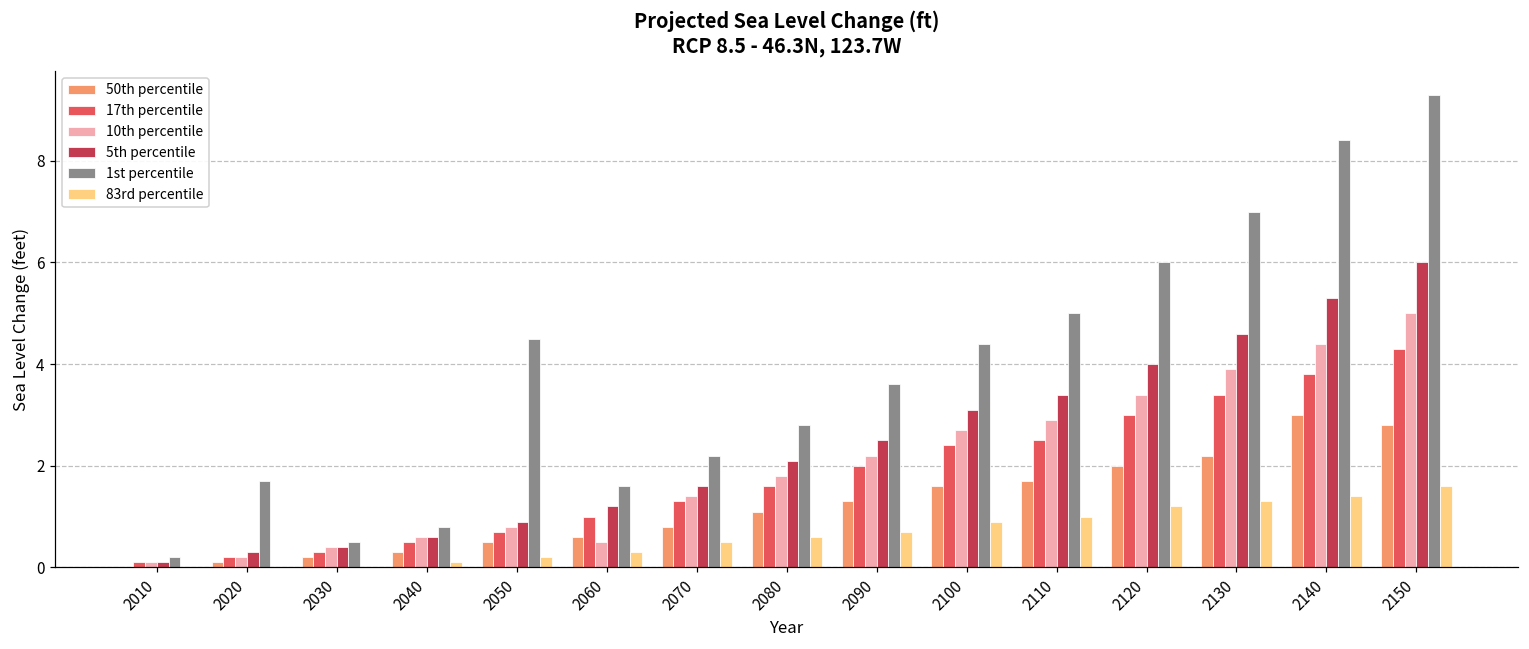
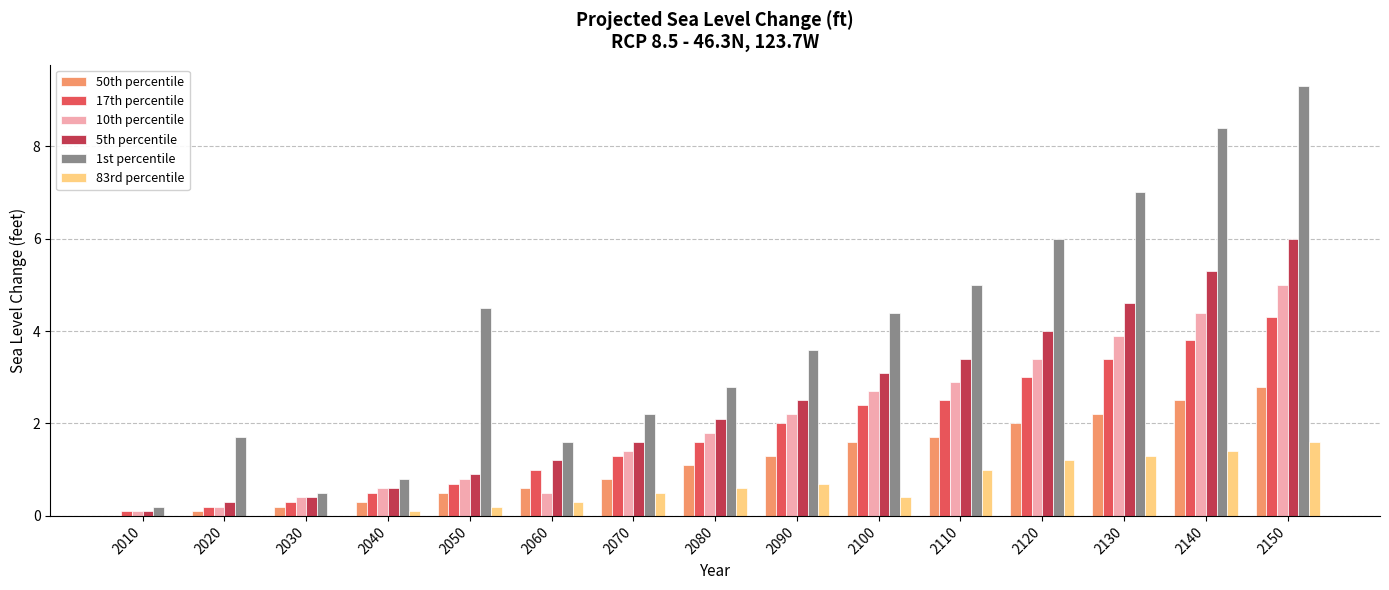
  {
    "50th percentile": {
      "2010": 0.0,
      "2020": 0.1,
      "2030": 0.2,
      "2040": 0.3,
      "2050": 0.5,
      "2060": 0.6,
      "2070": 0.8,
      "2080": 1.1,
      "2090": 1.3,
      "2100": 1.6,
      "2110": 1.7,
      "2120": 2.0,
      "2130": 2.2,
-     "2140": 3.0,
+     "2140": 2.5,
      "2150": 2.8
    },
    "10th percentile": {
      "2010": 0.1,
      "2020": 0.2,
      "2030": 0.4,
      "2040": 0.6,
      "2050": 0.8,
      "2060": 0.5,
      "2070": 1.4,
      "2080": 1.8,
      "2090": 2.2,
      "2100": 2.7,
      "2110": 2.9,
      "2120": 3.4,
      "2130": 3.9,
      "2140": 4.4,
      "2150": 5.0
    },
    "1st percentile": {
      "2010": 0.2,
      "2020": 1.7,
      "2030": 0.5,
      "2040": 0.8,
      "2050": 4.5,
      "2060": 1.6,
      "2070": 2.2,
      "2080": 2.8,
      "2090": 3.6,
      "2100": 4.4,
      "2110": 5.0,
      "2120": 6.0,
      "2130": 7.0,
      "2140": 8.4,
      "2150": 9.3
    },
    "83rd percentile": {
      "2010": 0.0,
      "2020": 0.0,
      "2030": 0.0,
      "2040": 0.1,
      "2050": 0.2,
      "2060": 0.3,
      "2070": 0.5,
      "2080": 0.6,
      "2090": 0.7,
-     "2100": 0.9,
+     "2100": 0.4,
      "2110": 1.0,
      "2120": 1.2,
      "2130": 1.3,
      "2140": 1.4,
      "2150": 1.6
    }
  }
